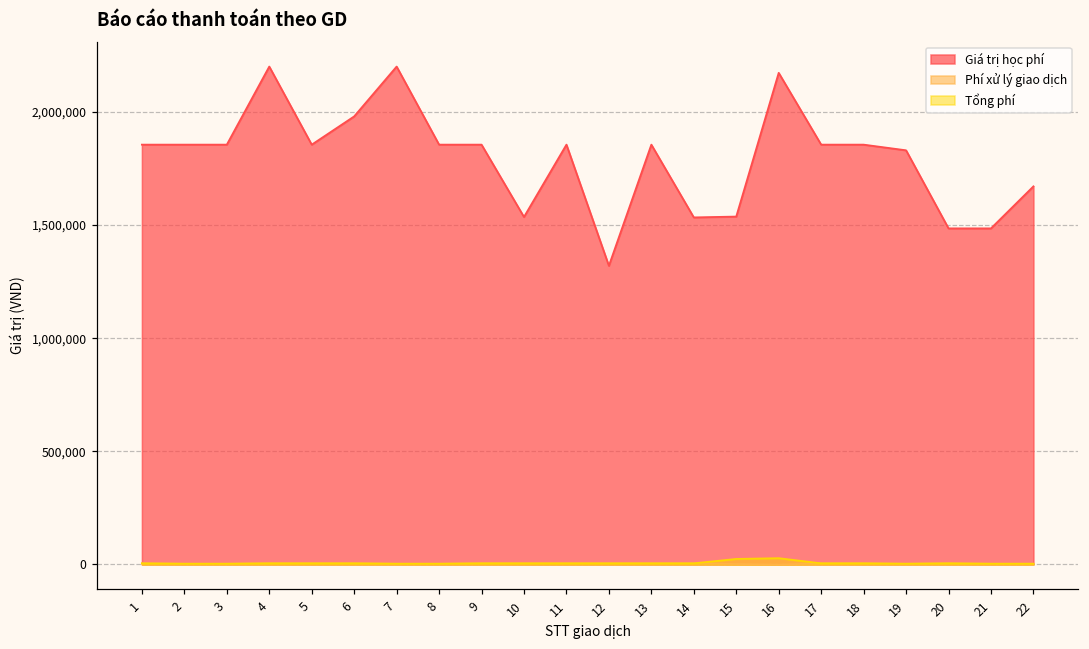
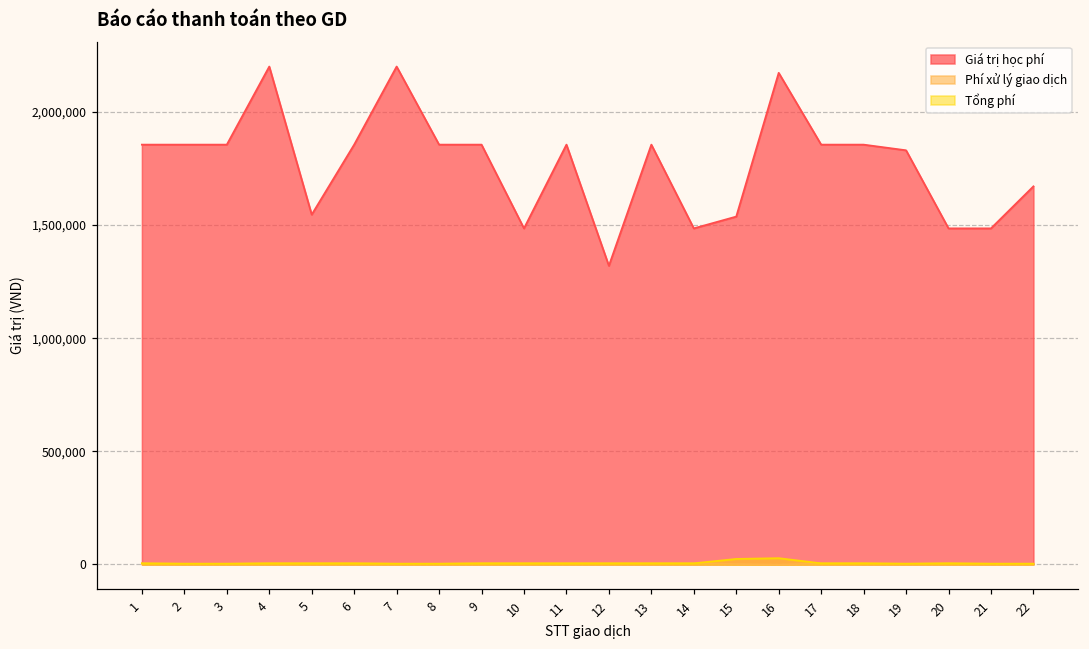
  {
    "Giá trị học phí": {
      "1": "1,860,000",
      "2": "1,860,000",
      "3": "1,860,000",
      "4": "2,200,000",
-     "5": "1,860,000",
-     "6": "1,980,000",
+     "5": "1,550,000",
+     "6": "1,860,000",
      "7": "2,200,000",
      "8": "1,860,000",
      "9": "1,860,000",
-     "10": "1,540,000",
+     "10": "1,490,000",
      "11": "1,860,000",
      "12": "1,320,000",
      "13": "1,860,000",
-     "14": "1,530,000",
+     "14": "1,490,000",
      "15": "1,540,000",
      "16": "2,170,000",
      "17": "1,860,000",
      "18": "1,860,000",
      "19": "1,830,000",
      "20": "1,490,000",
      "21": "1,490,000",
      "22": "1,670,000"
    }
  }
